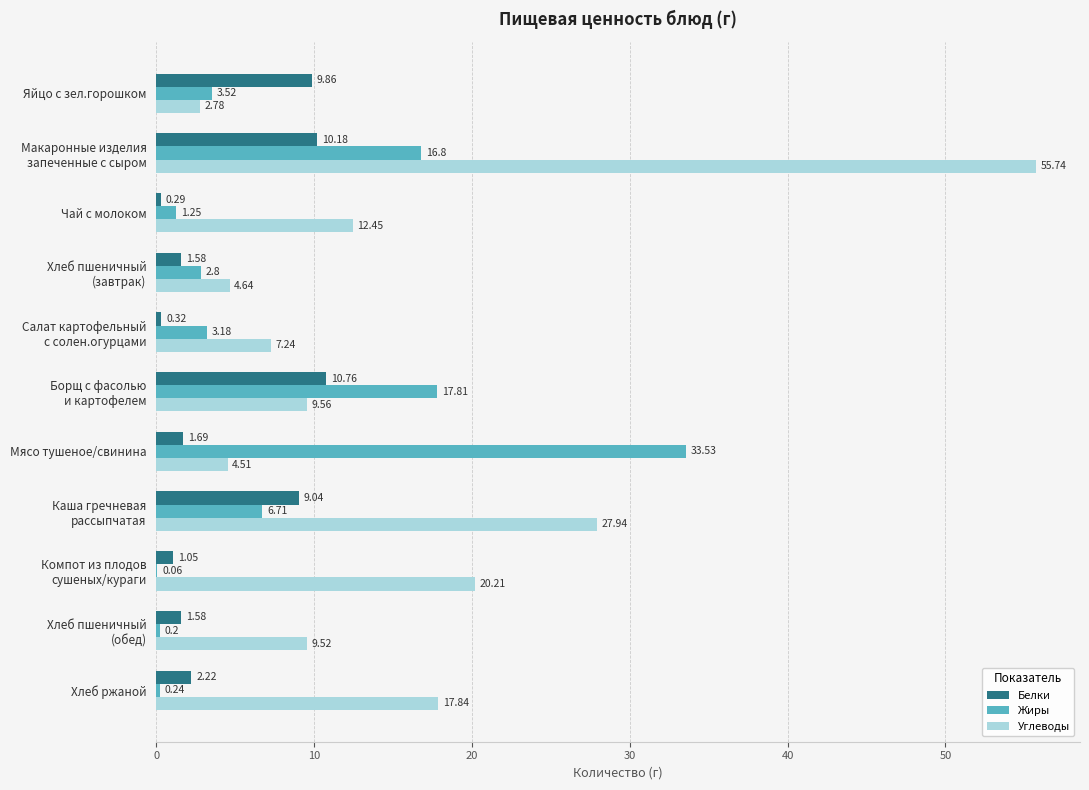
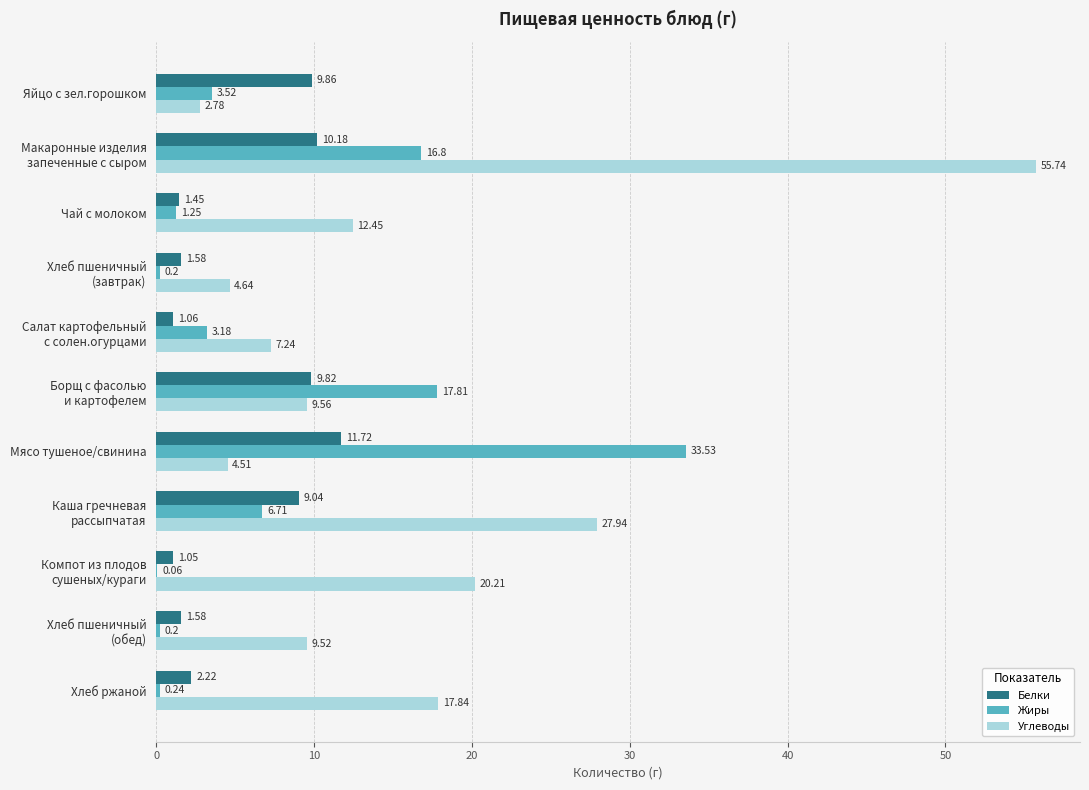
  {
    "Белки": {
      "Яйцо с зел.горошком": 9.86,
      "Макаронные изделия запеченные с сыром": 10.18,
-     "Чай с молоком": 0.29,
+     "Чай с молоком": 1.45,
      "Хлеб пшеничный (завтрак)": 1.58,
-     "Салат картофельный с солен.огурцами": 0.32,
-     "Борщ с фасолью и картофелем": 10.76,
-     "Мясо тушеное/свинина": 1.69,
+     "Салат картофельный с солен.огурцами": 1.06,
+     "Борщ с фасолью и картофелем": 9.82,
+     "Мясо тушеное/свинина": 11.72,
      "Каша гречневая рассыпчатая": 9.04,
      "Компот из плодов сушеных/кураги": 1.05,
      "Хлеб пшеничный (обед)": 1.58,
      "Хлеб ржаной": 2.22
    },
    "Жиры": {
      "Яйцо с зел.горошком": 3.52,
      "Макаронные изделия запеченные с сыром": 16.8,
      "Чай с молоком": 1.25,
-     "Хлеб пшеничный (завтрак)": 2.8,
+     "Хлеб пшеничный (завтрак)": 0.2,
      "Салат картофельный с солен.огурцами": 3.18,
      "Борщ с фасолью и картофелем": 17.81,
      "Мясо тушеное/свинина": 33.53,
      "Каша гречневая рассыпчатая": 6.71,
      "Компот из плодов сушеных/кураги": 0.06,
      "Хлеб пшеничный (обед)": 0.2,
      "Хлеб ржаной": 0.24
    },
    "Углеводы": {
      "Яйцо с зел.горошком": 2.78,
      "Макаронные изделия запеченные с сыром": 55.74,
      "Чай с молоком": 12.45,
      "Хлеб пшеничный (завтрак)": 4.64,
      "Салат картофельный с солен.огурцами": 7.24,
      "Борщ с фасолью и картофелем": 9.56,
      "Мясо тушеное/свинина": 4.51,
      "Каша гречневая рассыпчатая": 27.94,
      "Компот из плодов сушеных/кураги": 20.21,
      "Хлеб пшеничный (обед)": 9.52,
      "Хлеб ржаной": 17.84
    }
  }
